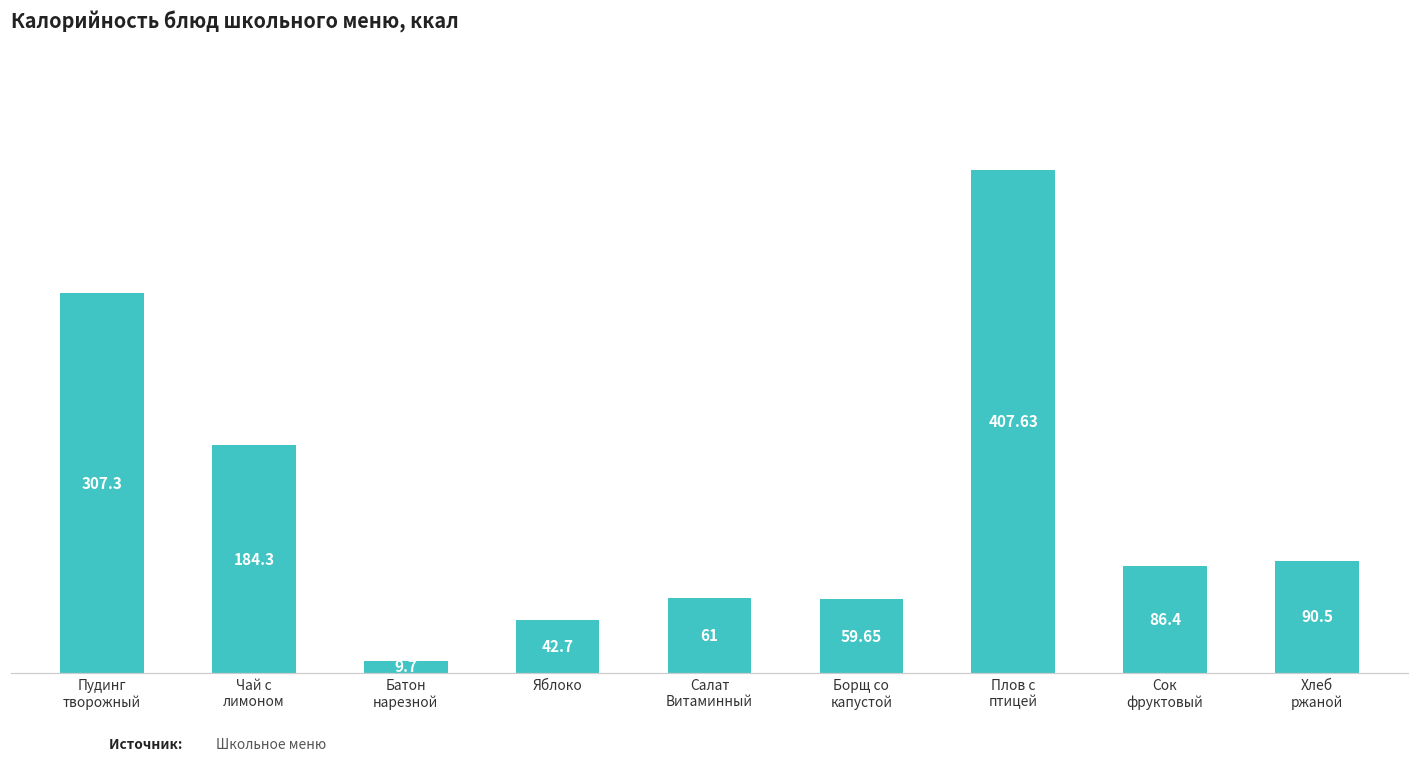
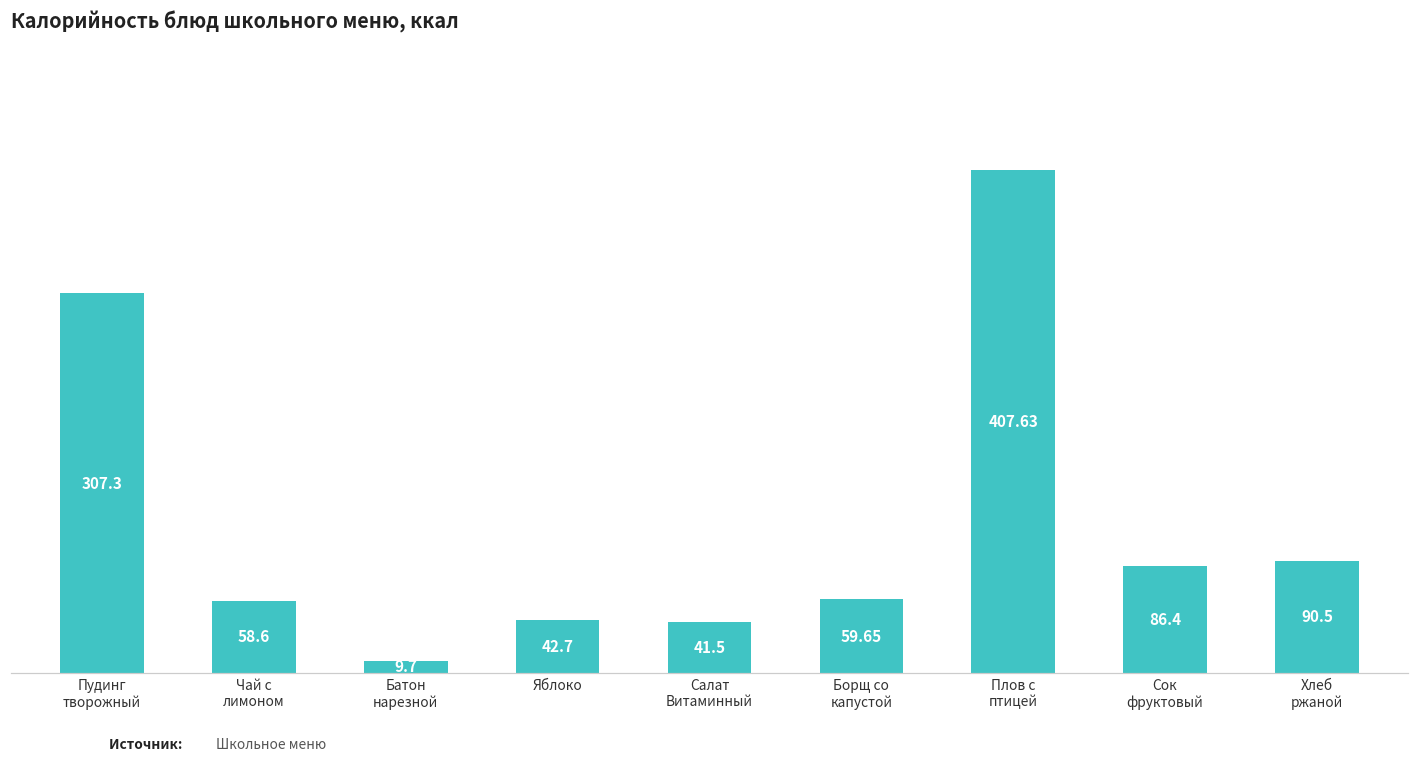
  {
    "Пудинг творожный": 307.3,
-   "Чай с лимоном": 184.3,
+   "Чай с лимоном": 58.6,
    "Батон нарезной": 9.7,
    "Яблоко": 42.7,
-   "Салат Витаминный": 61,
+   "Салат Витаминный": 41.5,
    "Борщ со капустой": 59.65,
    "Плов с птицей": 407.63,
    "Сок фруктовый": 86.4,
    "Хлеб ржаной": 90.5
  }
